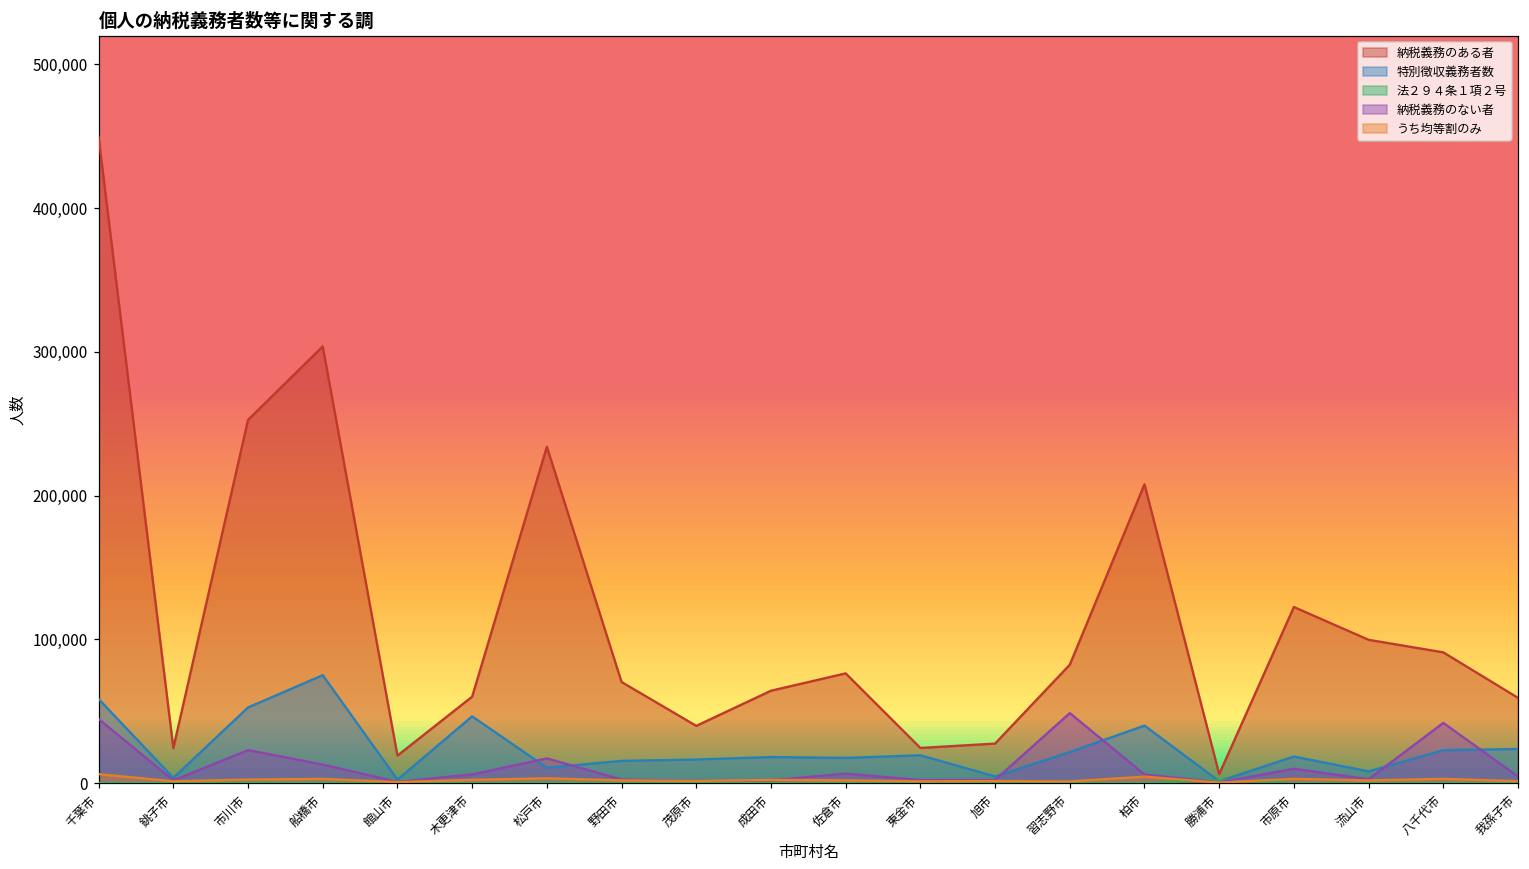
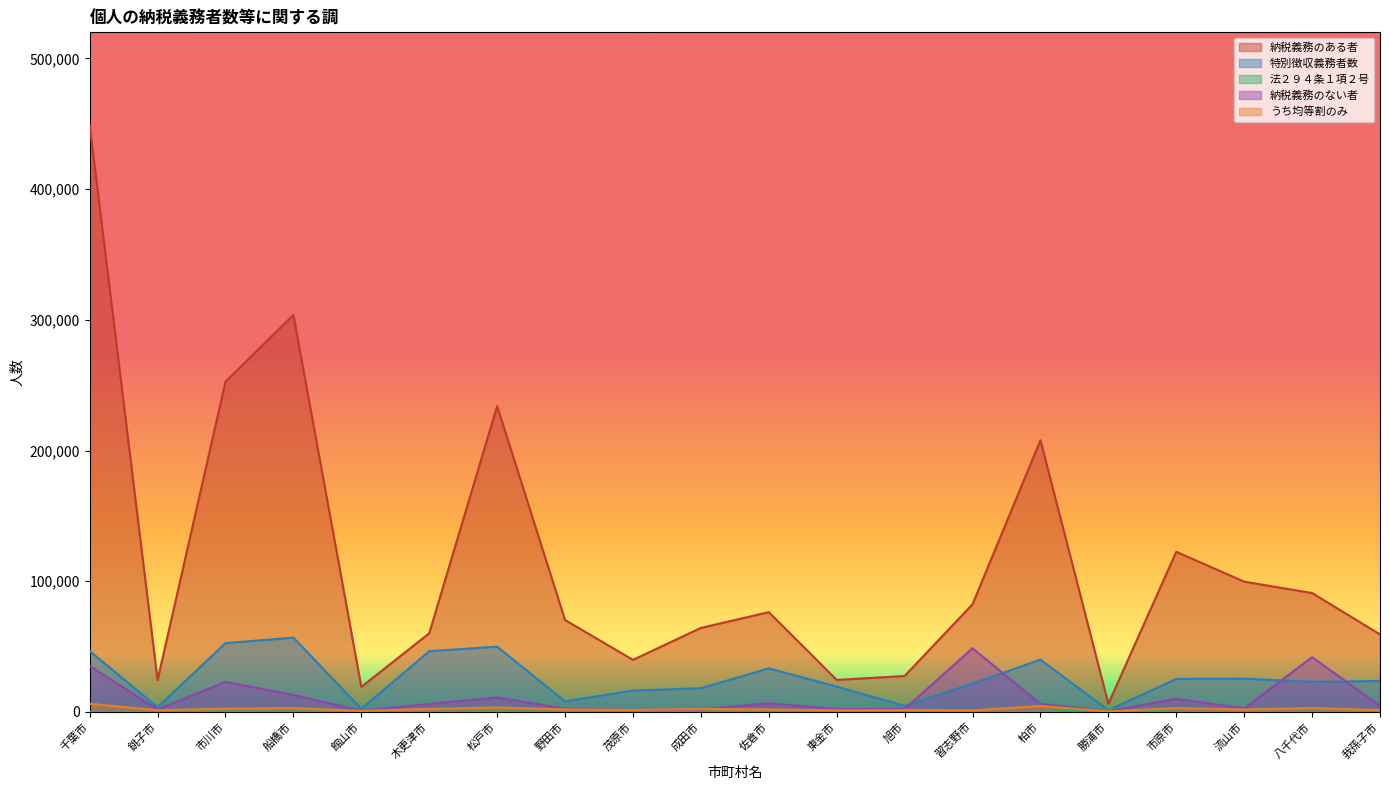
  {
    "特別徴収義務者数": {
-     "千葉市": "59,000",
+     "千葉市": "47,000",
      "市川市": "53,000",
-     "船橋市": "75,000",
+     "船橋市": "57,000",
      "木更津市": "46,000",
-     "松戸市": "11,000",
-     "野田市": "15,000",
+     "松戸市": "50,000",
+     "野田市": "8,000",
      "茂原市": "16,000",
      "成田市": "18,000",
-     "佐倉市": "18,000",
+     "佐倉市": "33,000",
      "東金市": "19,000",
      "旭市": "5,000",
      "習志野市": "22,000",
      "柏市": "40,000",
-     "市原市": "19,000",
-     "流山市": "8,000",
+     "市原市": "25,000",
+     "流山市": "25,000",
      "八千代市": "23,000",
      "我孫子市": "24,000"
    },
    "法２９４条１項２号": {
      "千葉市": "0",
      "市川市": "0",
      "船橋市": "0",
      "木更津市": "0",
      "松戸市": "0",
      "柏市": "0",
      "市原市": "0",
      "八千代市": "0"
    },
    "納税義務のない者": {
-     "千葉市": "45,000",
+     "千葉市": "35,000",
      "市川市": "23,000",
      "船橋市": "13,000",
      "木更津市": "6,000",
-     "松戸市": "17,000",
+     "松戸市": "11,000",
      "佐倉市": "7,000",
      "習志野市": "49,000",
      "市原市": "10,000",
      "八千代市": "42,000",
      "我孫子市": "5,000"
    }
  }
